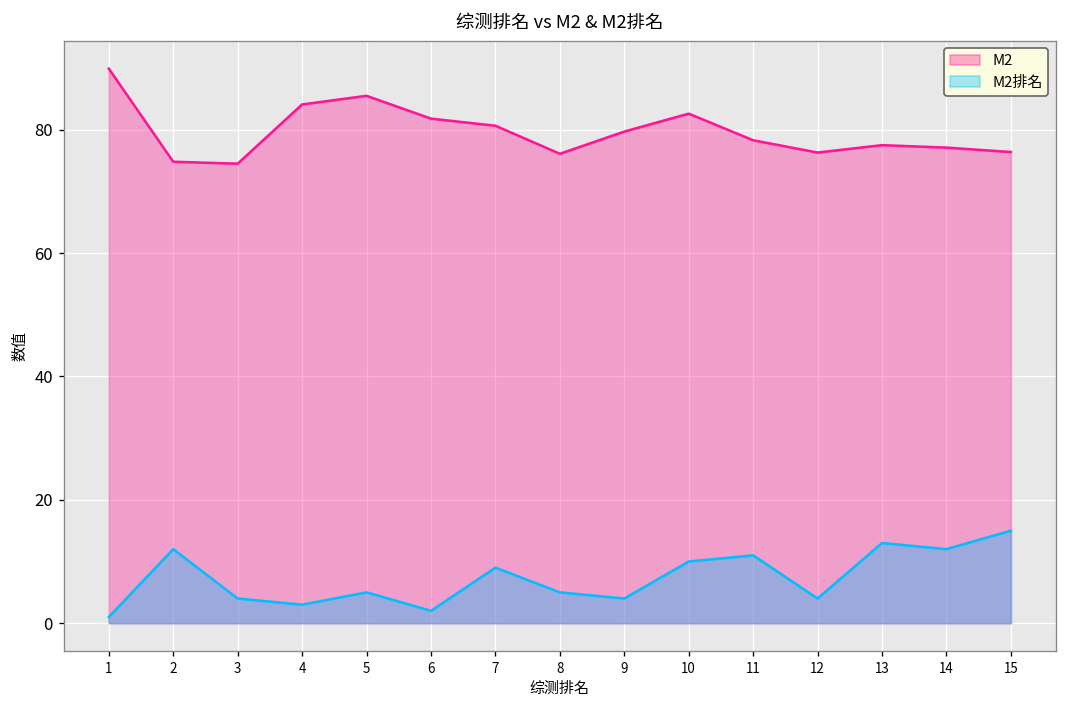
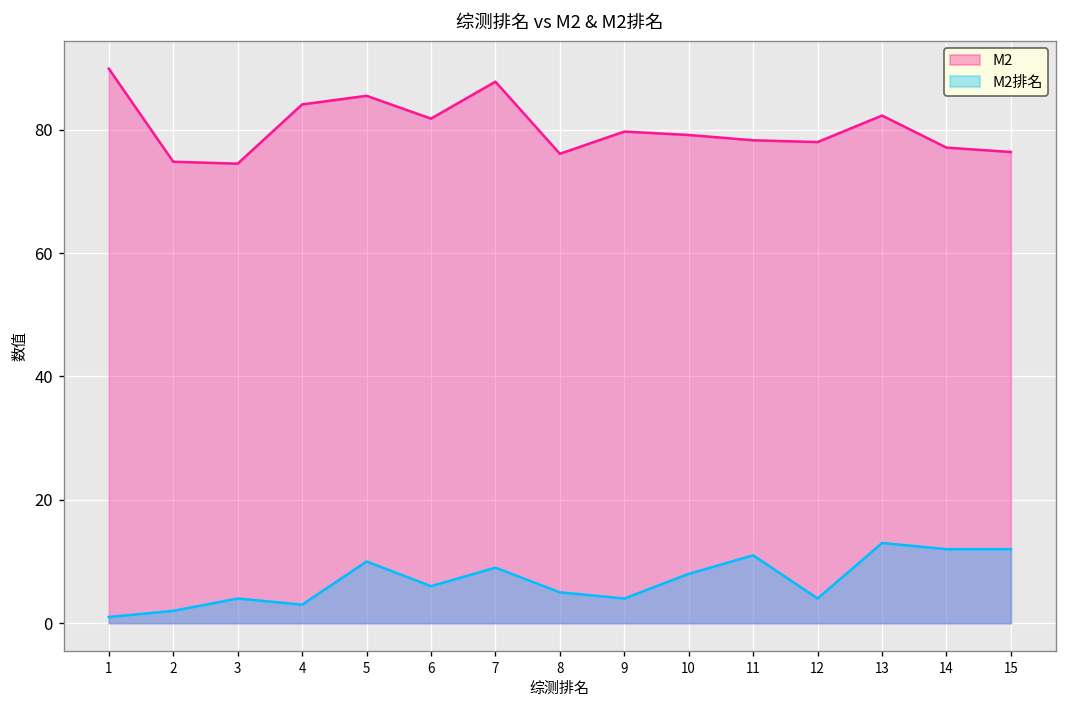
  {
    "M2": {
      "1": 90,
      "2": 75,
      "3": 75,
      "4": 84,
      "5": 86,
      "6": 82,
-     "7": 81,
+     "7": 88,
      "8": 76,
      "9": 80,
-     "10": 83,
+     "10": 79,
      "11": 78,
-     "12": 76,
-     "13": 78,
+     "12": 78,
+     "13": 82,
      "14": 77,
      "15": 76
    },
    "M2排名": {
      "1": 1,
-     "2": 12,
+     "2": 2,
      "3": 4,
      "4": 3,
-     "5": 5,
-     "6": 2,
+     "5": 10,
+     "6": 6,
      "7": 9,
      "8": 5,
      "9": 4,
-     "10": 10,
+     "10": 8,
      "11": 11,
      "12": 4,
      "13": 13,
      "14": 12,
-     "15": 15
+     "15": 12
    }
  }
